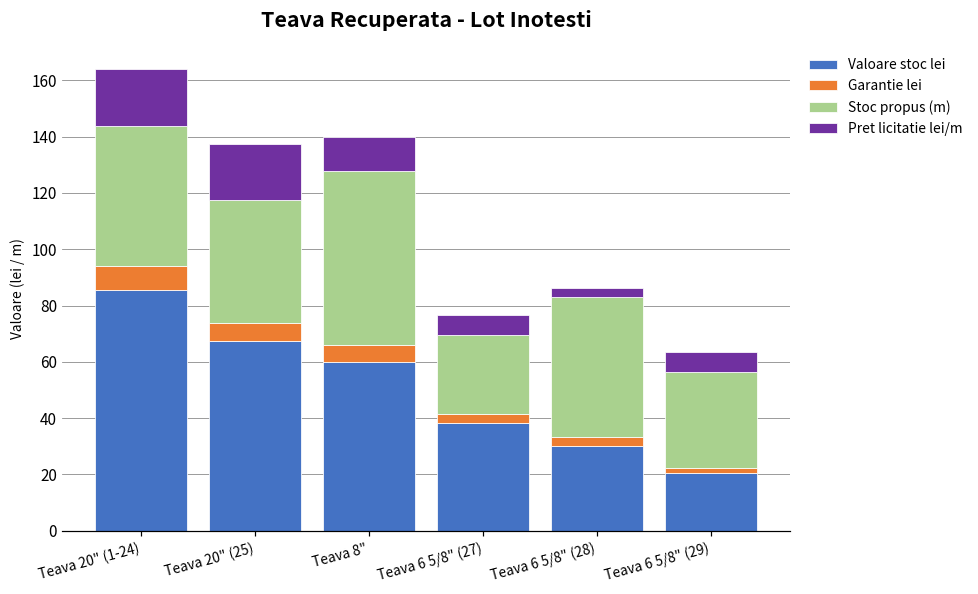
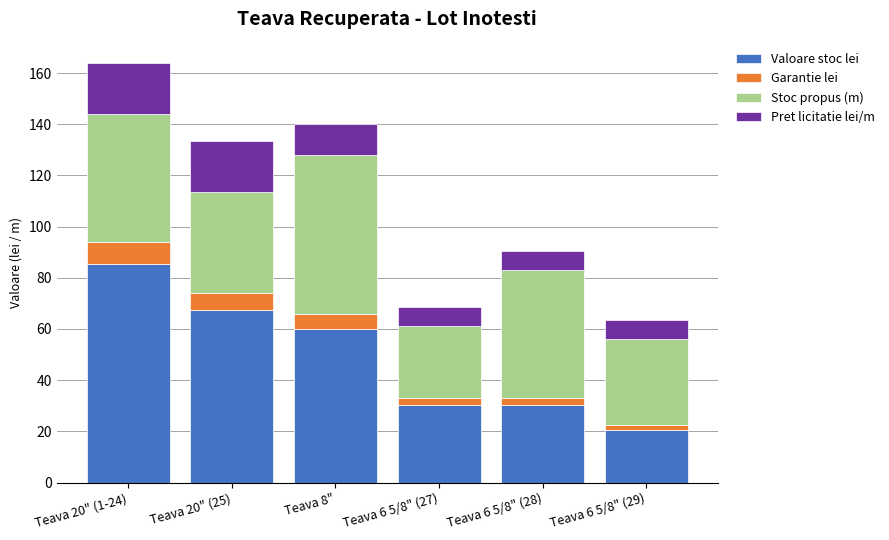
  {
    "Valoare stoc lei": {
      "Teava 20\" (1-24)": 85,
      "Teava 20\" (25)": 68,
      "Teava 8\"": 60,
-     "Teava 6 5/8\" (27)": 38,
+     "Teava 6 5/8\" (27)": 30,
      "Teava 6 5/8\" (28)": 30,
      "Teava 6 5/8\" (29)": 20
    },
    "Garantie lei": {
      "Teava 20\" (1-24)": 9,
      "Teava 20\" (25)": 6,
      "Teava 8\"": 6,
      "Teava 6 5/8\" (27)": 3,
      "Teava 6 5/8\" (28)": 3,
      "Teava 6 5/8\" (29)": 2
    },
    "Stoc propus (m)": {
      "Teava 20\" (1-24)": 50,
-     "Teava 20\" (25)": 44,
+     "Teava 20\" (25)": 40,
      "Teava 8\"": 62,
      "Teava 6 5/8\" (27)": 28,
      "Teava 6 5/8\" (28)": 50,
      "Teava 6 5/8\" (29)": 34
    },
    "Pret licitatie lei/m": {
      "Teava 20\" (1-24)": 20,
      "Teava 20\" (25)": 20,
      "Teava 8\"": 12,
      "Teava 6 5/8\" (27)": 7,
-     "Teava 6 5/8\" (28)": 3,
+     "Teava 6 5/8\" (28)": 7,
      "Teava 6 5/8\" (29)": 7
    }
  }
